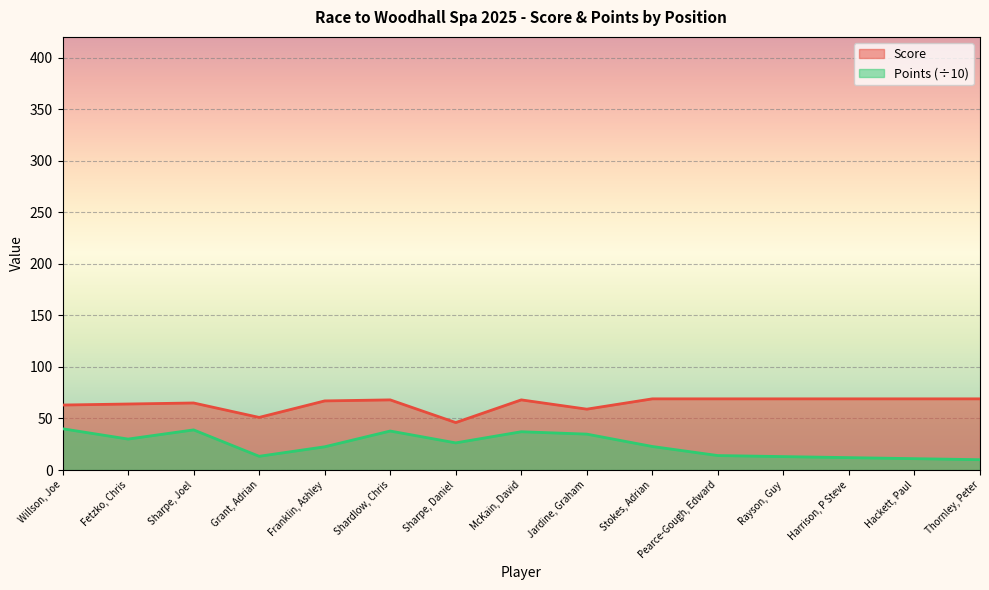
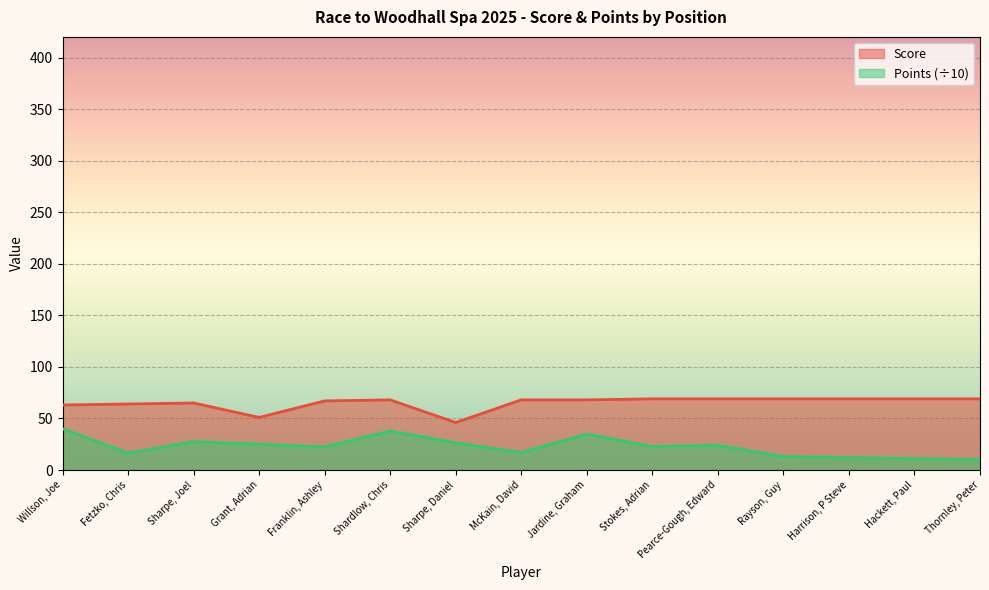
  {
    "Score": {
      "Willson, Joe": 63,
      "Fetzko, Chris": 64,
      "Sharpe, Joel": 65,
      "Grant, Adrian": 51,
      "Franklin, Ashley": 67,
      "Shardlow, Chris": 68,
      "Sharpe, Daniel": 46,
      "McKain, David": 68,
-     "Jardine, Graham": 59,
+     "Jardine, Graham": 68,
      "Stokes, Adrian": 69,
      "Pearce-Gough, Edward": 69,
      "Rayson, Guy": 69,
      "Harrison, P Steve": 69,
      "Hackett, Paul": 69,
      "Thornley, Peter": 69
    },
    "Points (÷10)": {
      "Willson, Joe": 40,
-     "Fetzko, Chris": 30,
-     "Sharpe, Joel": 39,
-     "Grant, Adrian": 13,
+     "Fetzko, Chris": 16,
+     "Sharpe, Joel": 28,
+     "Grant, Adrian": 25,
      "Franklin, Ashley": 23,
      "Shardlow, Chris": 38,
      "Sharpe, Daniel": 26,
-     "McKain, David": 37,
+     "McKain, David": 17,
      "Jardine, Graham": 35,
      "Stokes, Adrian": 23,
-     "Pearce-Gough, Edward": 14,
+     "Pearce-Gough, Edward": 24,
      "Rayson, Guy": 13,
      "Harrison, P Steve": 12,
      "Hackett, Paul": 11,
      "Thornley, Peter": 10
    }
  }
